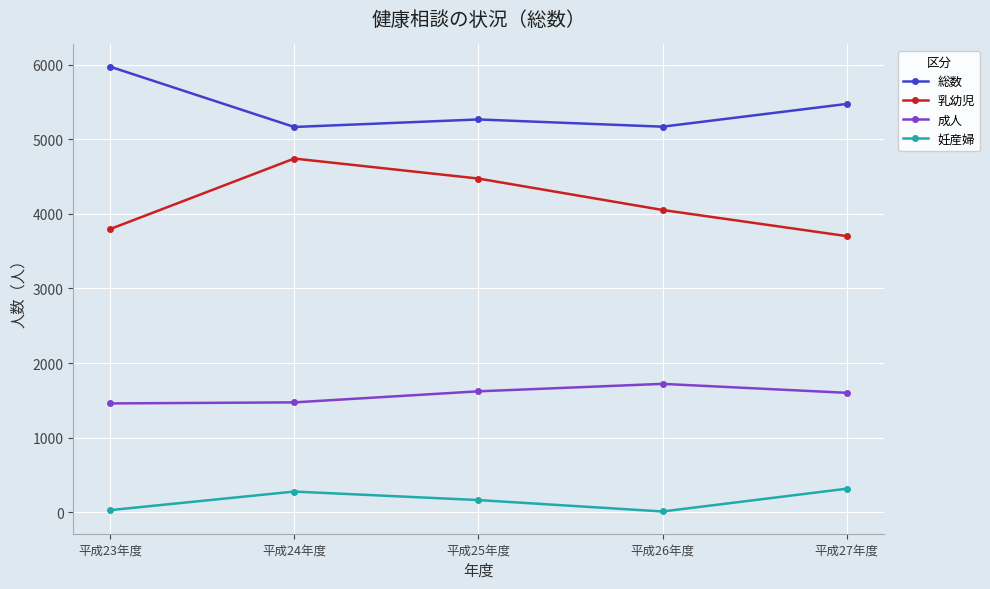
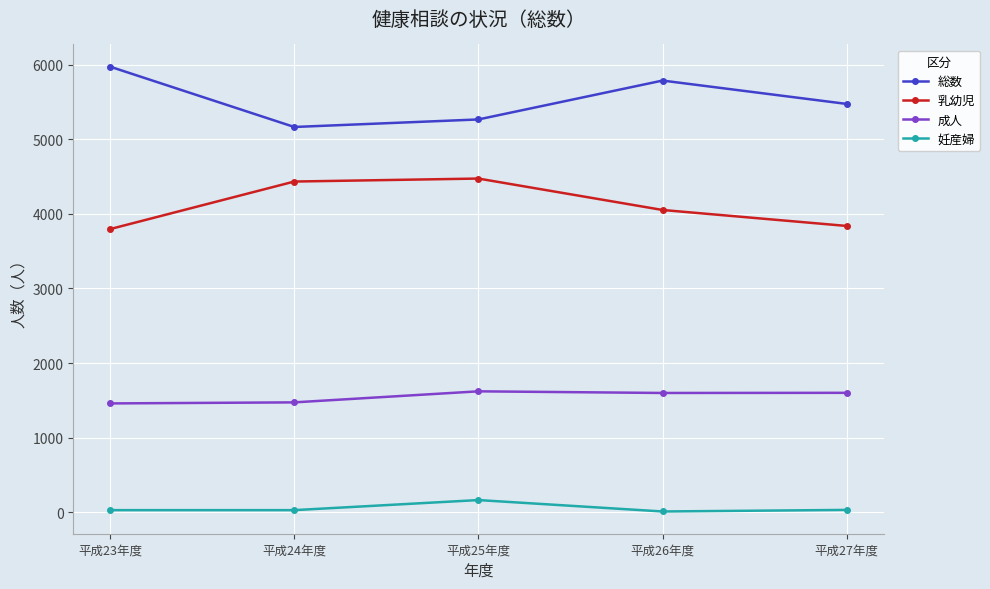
  {
    "総数": {
      "平成23年度": 6000,
      "平成24年度": 5200,
      "平成25年度": 5300,
-     "平成26年度": 5200,
+     "平成26年度": 5800,
      "平成27年度": 5500
    },
    "乳幼児": {
      "平成23年度": 3800,
-     "平成24年度": 4700,
+     "平成24年度": 4400,
      "平成25年度": 4500,
      "平成26年度": 4100,
-     "平成27年度": 3700
+     "平成27年度": 3800
    },
    "成人": {
      "平成23年度": 1500,
      "平成24年度": 1500,
      "平成25年度": 1600,
-     "平成26年度": 1700,
+     "平成26年度": 1600,
      "平成27年度": 1600
    },
    "妊産婦": {
      "平成23年度": 0,
-     "平成24年度": 300,
+     "平成24年度": 0,
      "平成25年度": 200,
      "平成26年度": 0,
-     "平成27年度": 300
+     "平成27年度": 0
    }
  }
